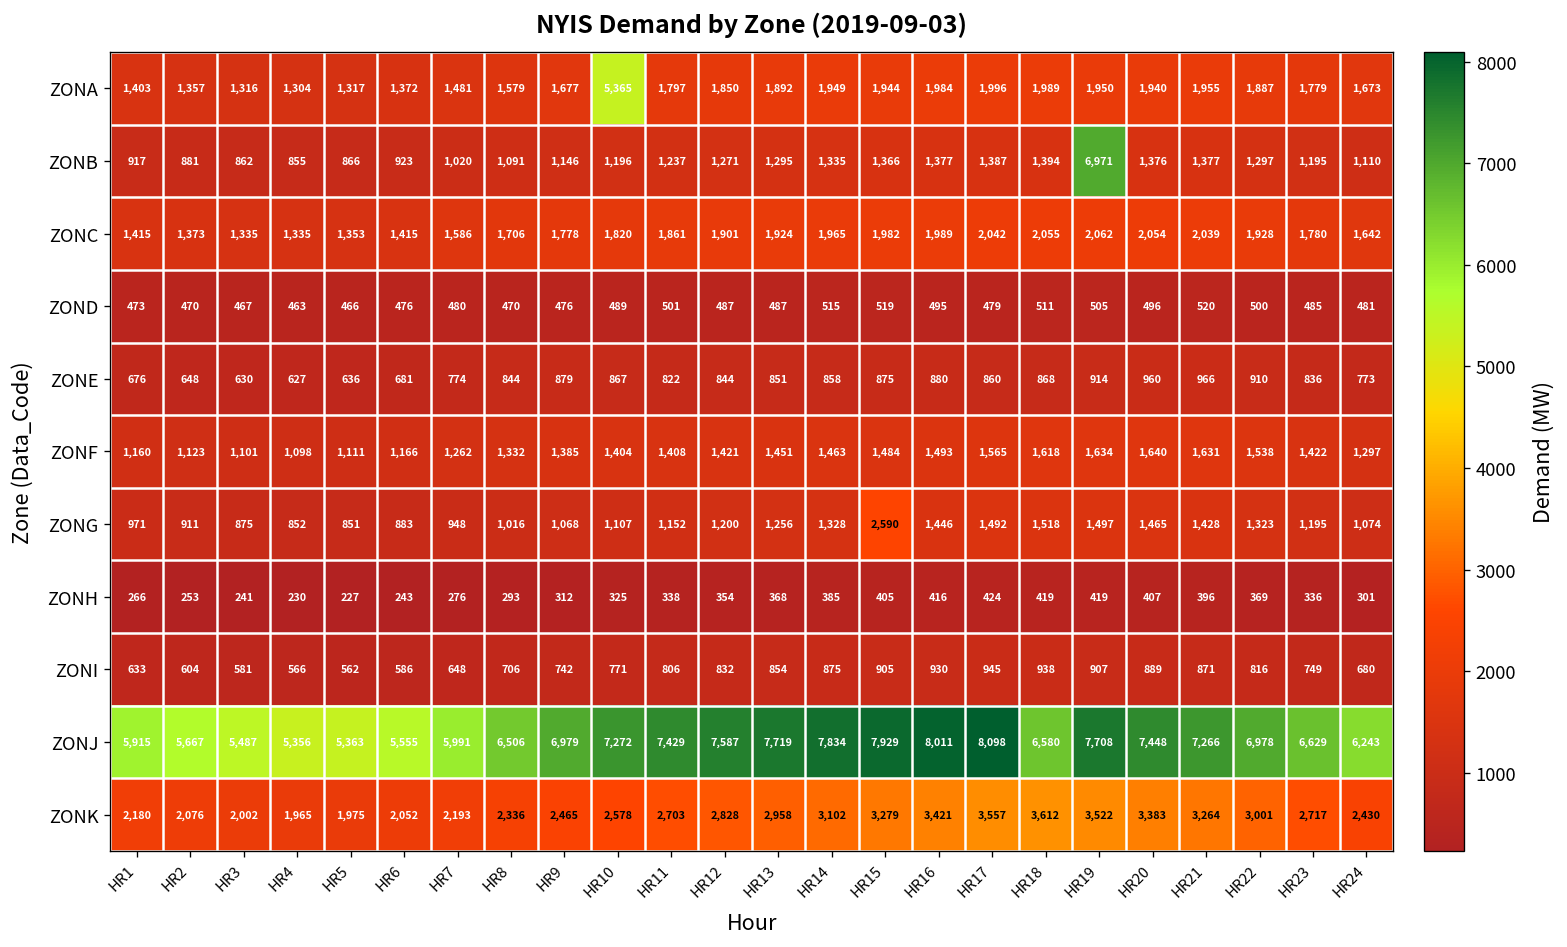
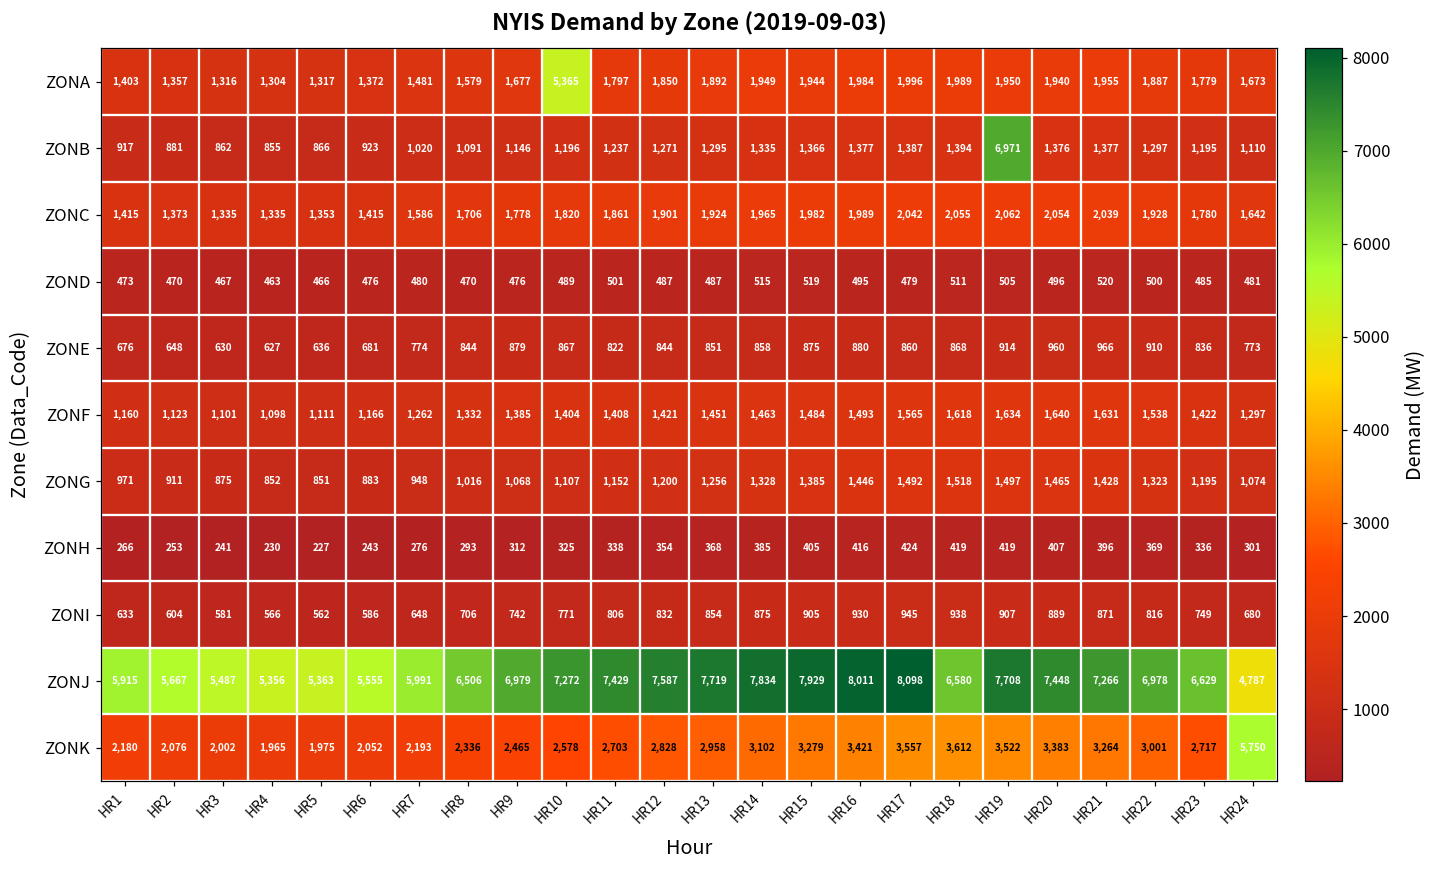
  {
    "ZONG": {
      "HR1": "971",
      "HR2": "911",
      "HR3": "875",
      "HR4": "852",
      "HR5": "851",
      "HR6": "883",
      "HR7": "948",
      "HR8": "1,016",
      "HR9": "1,068",
      "HR10": "1,107",
      "HR11": "1,152",
      "HR12": "1,200",
      "HR13": "1,256",
      "HR14": "1,328",
-     "HR15": "2,590",
+     "HR15": "1,385",
      "HR16": "1,446",
      "HR17": "1,492",
      "HR18": "1,518",
      "HR19": "1,497",
      "HR20": "1,465",
      "HR21": "1,428",
      "HR22": "1,323",
      "HR23": "1,195",
      "HR24": "1,074"
    },
    "ZONJ": {
      "HR1": "5,915",
      "HR2": "5,667",
      "HR3": "5,487",
      "HR4": "5,356",
      "HR5": "5,363",
      "HR6": "5,555",
      "HR7": "5,991",
      "HR8": "6,506",
      "HR9": "6,979",
      "HR10": "7,272",
      "HR11": "7,429",
      "HR12": "7,587",
      "HR13": "7,719",
      "HR14": "7,834",
      "HR15": "7,929",
      "HR16": "8,011",
      "HR17": "8,098",
      "HR18": "6,580",
      "HR19": "7,708",
      "HR20": "7,448",
      "HR21": "7,266",
      "HR22": "6,978",
      "HR23": "6,629",
-     "HR24": "6,243"
+     "HR24": "4,787"
    },
    "ZONK": {
      "HR1": "2,180",
      "HR2": "2,076",
      "HR3": "2,002",
      "HR4": "1,965",
      "HR5": "1,975",
      "HR6": "2,052",
      "HR7": "2,193",
      "HR8": "2,336",
      "HR9": "2,465",
      "HR10": "2,578",
      "HR11": "2,703",
      "HR12": "2,828",
      "HR13": "2,958",
      "HR14": "3,102",
      "HR15": "3,279",
      "HR16": "3,421",
      "HR17": "3,557",
      "HR18": "3,612",
      "HR19": "3,522",
      "HR20": "3,383",
      "HR21": "3,264",
      "HR22": "3,001",
      "HR23": "2,717",
-     "HR24": "2,430"
+     "HR24": "5,750"
    }
  }
